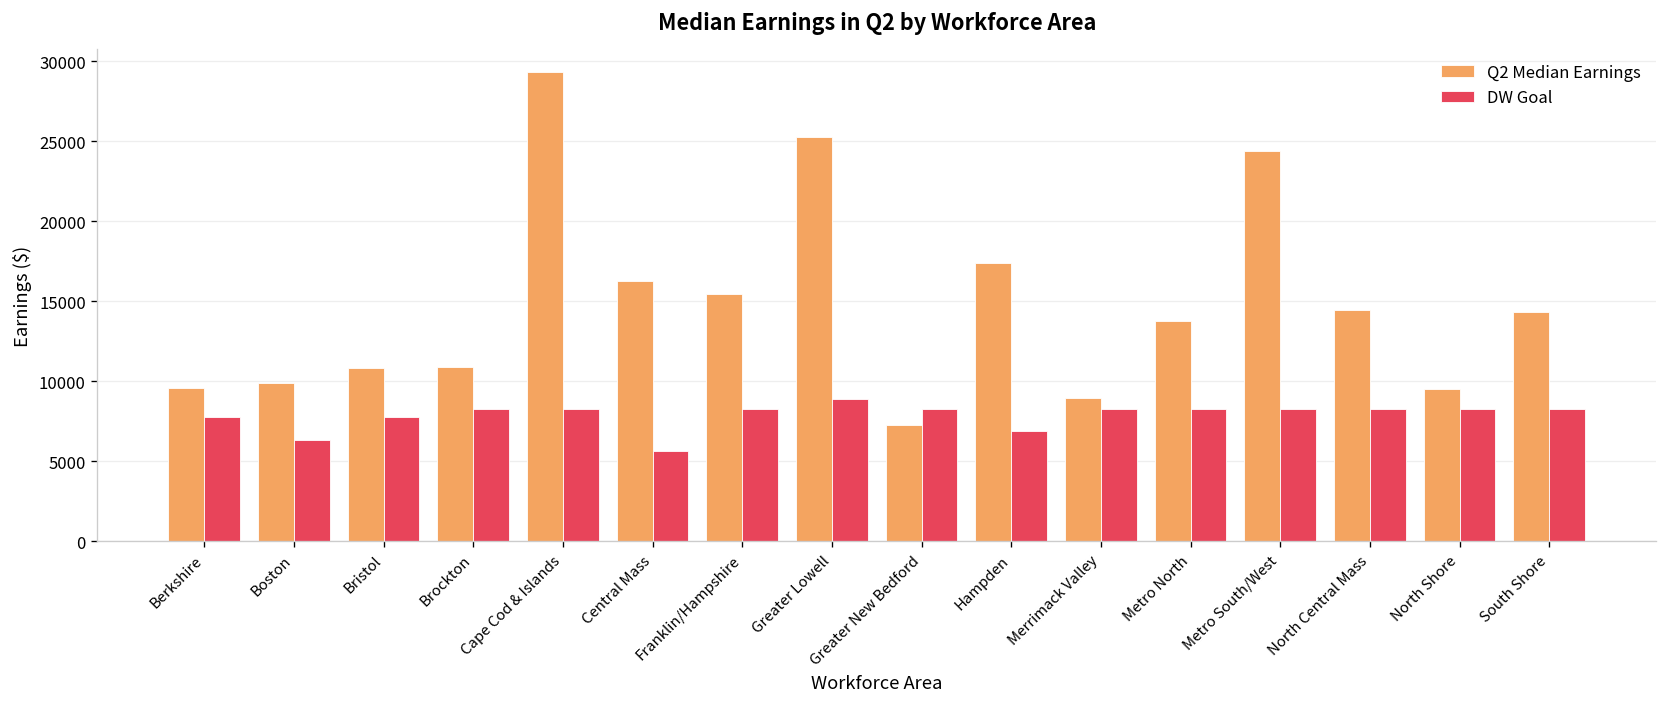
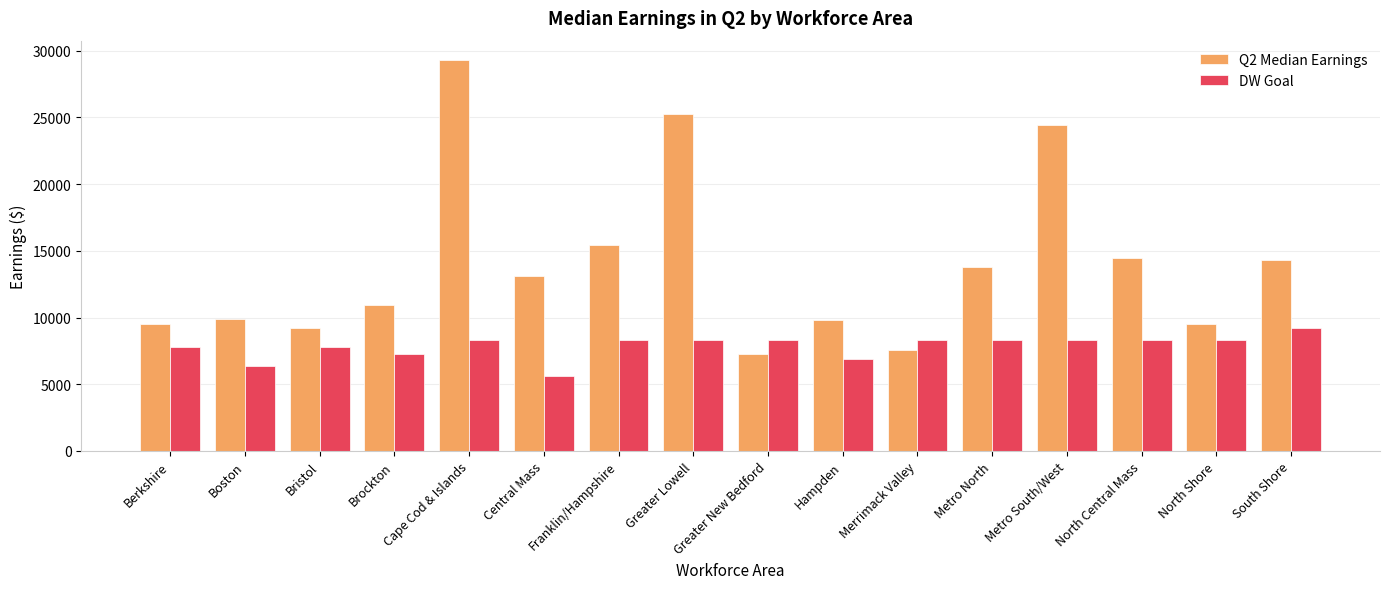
  {
    "Q2 Median Earnings": {
      "Berkshire": 9600,
      "Boston": 9900,
-     "Bristol": 10800,
+     "Bristol": 9200,
      "Brockton": 10900,
      "Cape Cod & Islands": 29300,
-     "Central Mass": 16300,
+     "Central Mass": 13100,
      "Franklin/Hampshire": 15500,
      "Greater Lowell": 25200,
      "Greater New Bedford": 7200,
-     "Hampden": 17400,
-     "Merrimack Valley": 9000,
+     "Hampden": 9800,
+     "Merrimack Valley": 7600,
      "Metro North": 13800,
      "Metro South/West": 24400,
      "North Central Mass": 14500,
      "North Shore": 9500,
      "South Shore": 14300
    },
    "DW Goal": {
      "Berkshire": 7800,
      "Boston": 6300,
      "Bristol": 7800,
-     "Brockton": 8300,
+     "Brockton": 7200,
      "Cape Cod & Islands": 8300,
      "Central Mass": 5600,
      "Franklin/Hampshire": 8300,
-     "Greater Lowell": 8900,
+     "Greater Lowell": 8300,
      "Greater New Bedford": 8300,
      "Hampden": 6900,
      "Merrimack Valley": 8300,
      "Metro North": 8300,
      "Metro South/West": 8300,
      "North Central Mass": 8300,
      "North Shore": 8300,
-     "South Shore": 8300
+     "South Shore": 9200
    }
  }
